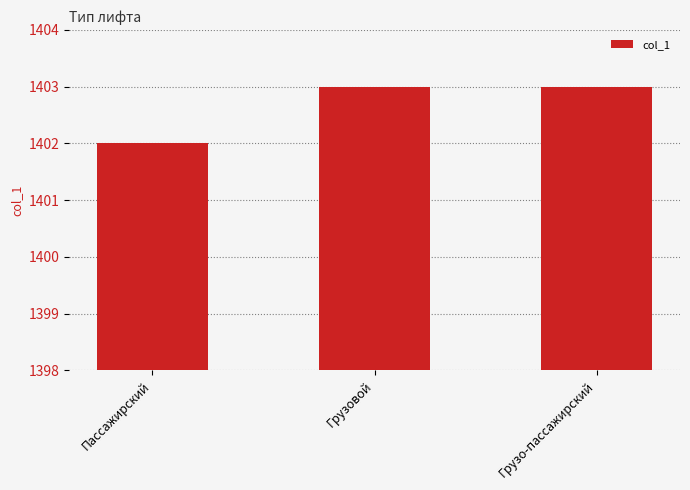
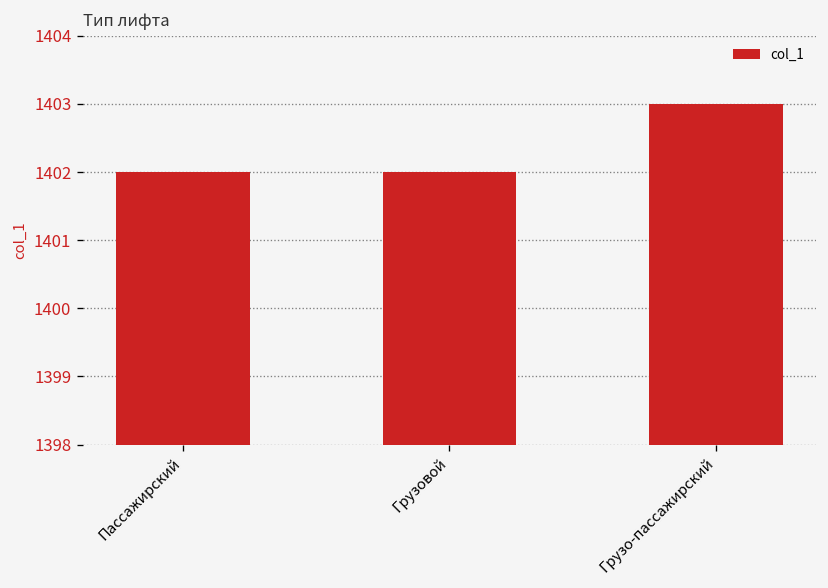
  {
    "Пассажирский": 1402,
-   "Грузовой": 1403,
+   "Грузовой": 1402,
    "Грузо-пассажирский": 1403
  }
